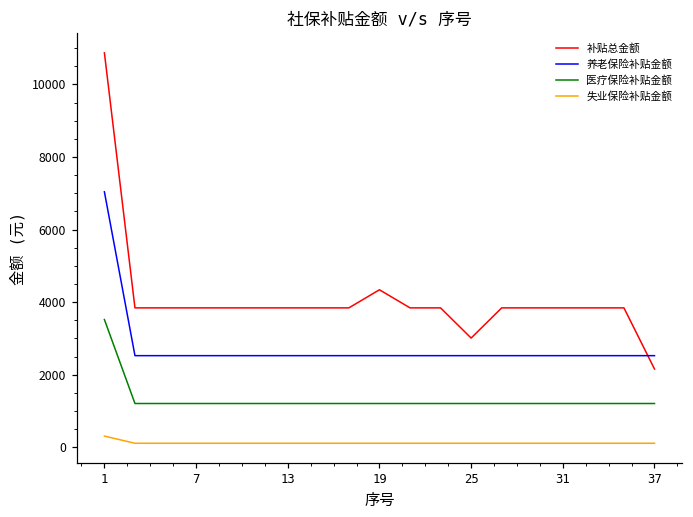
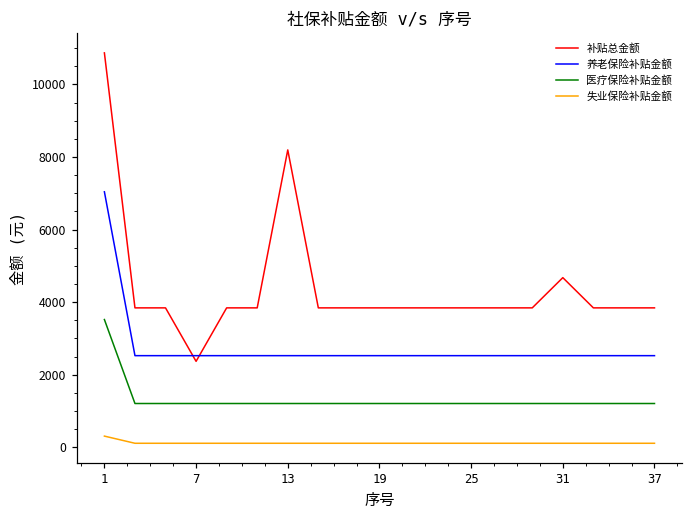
  {
    "补贴总金额": {
      "1": 10900,
-     "7": 3800,
-     "13": 3800,
-     "19": 4300,
-     "25": 3000,
-     "31": 3800,
-     "37": 2200
+     "7": 2400,
+     "13": 8200,
+     "19": 3800,
+     "25": 3800,
+     "31": 4700,
+     "37": 3800
    },
    "养老保险补贴金额": {
      "1": 7000,
      "7": 2500,
      "13": 2500,
      "19": 2500,
      "25": 2500,
      "31": 2500,
      "37": 2500
    },
    "医疗保险补贴金额": {
      "1": 3500,
      "7": 1200,
      "13": 1200,
      "19": 1200,
      "25": 1200,
      "31": 1200,
      "37": 1200
    },
    "失业保险补贴金额": {
      "1": 300,
      "7": 100,
      "13": 100,
      "19": 100,
      "25": 100,
      "31": 100,
      "37": 100
    }
  }
